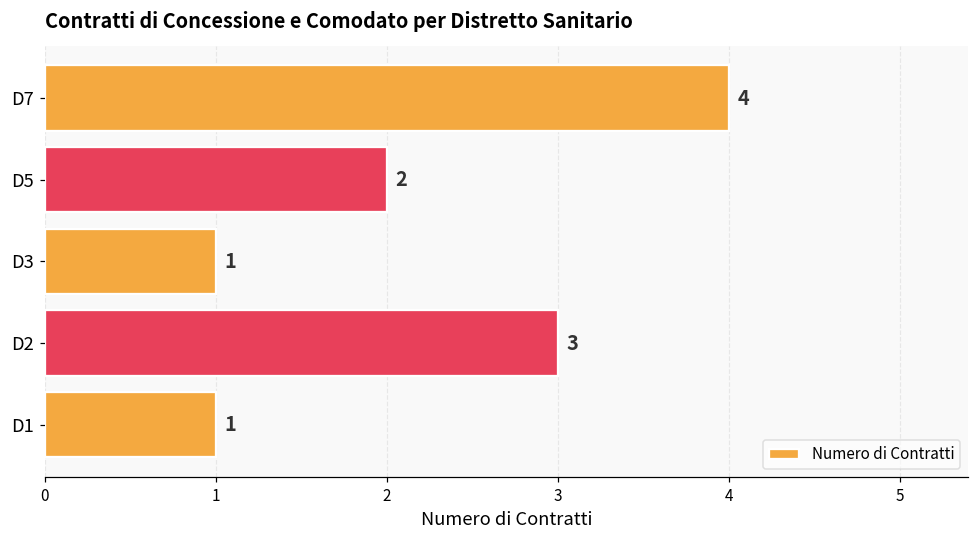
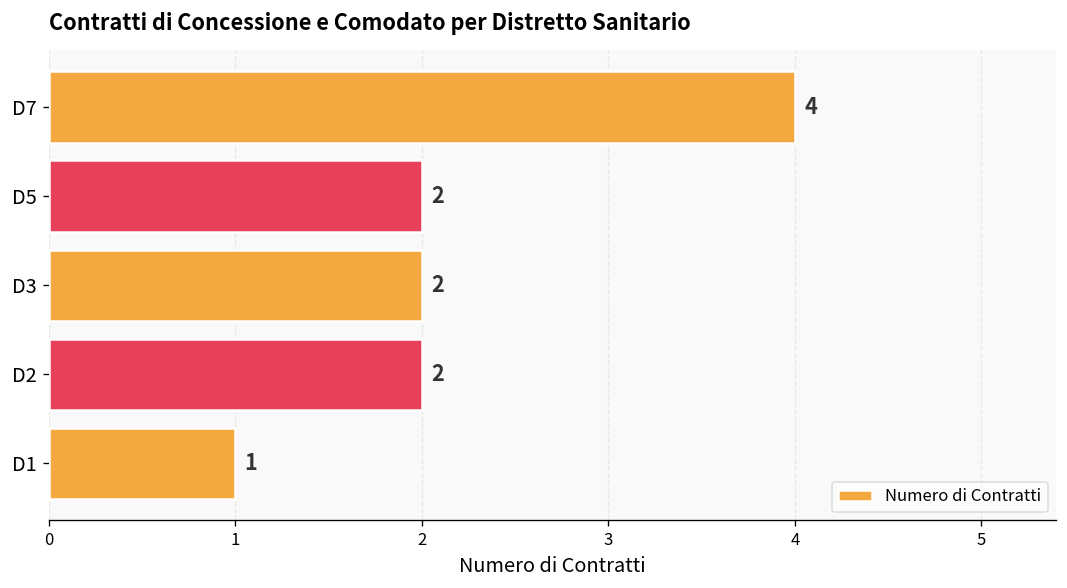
  {
    "D7": 4,
    "D5": 2,
-   "D3": 1,
-   "D2": 3,
+   "D3": 2,
+   "D2": 2,
    "D1": 1
  }
